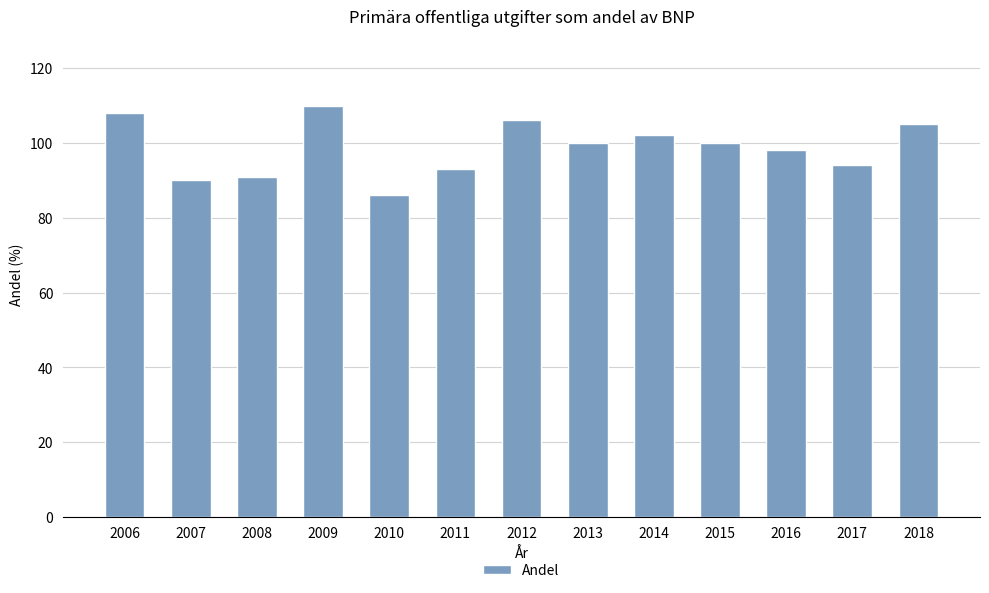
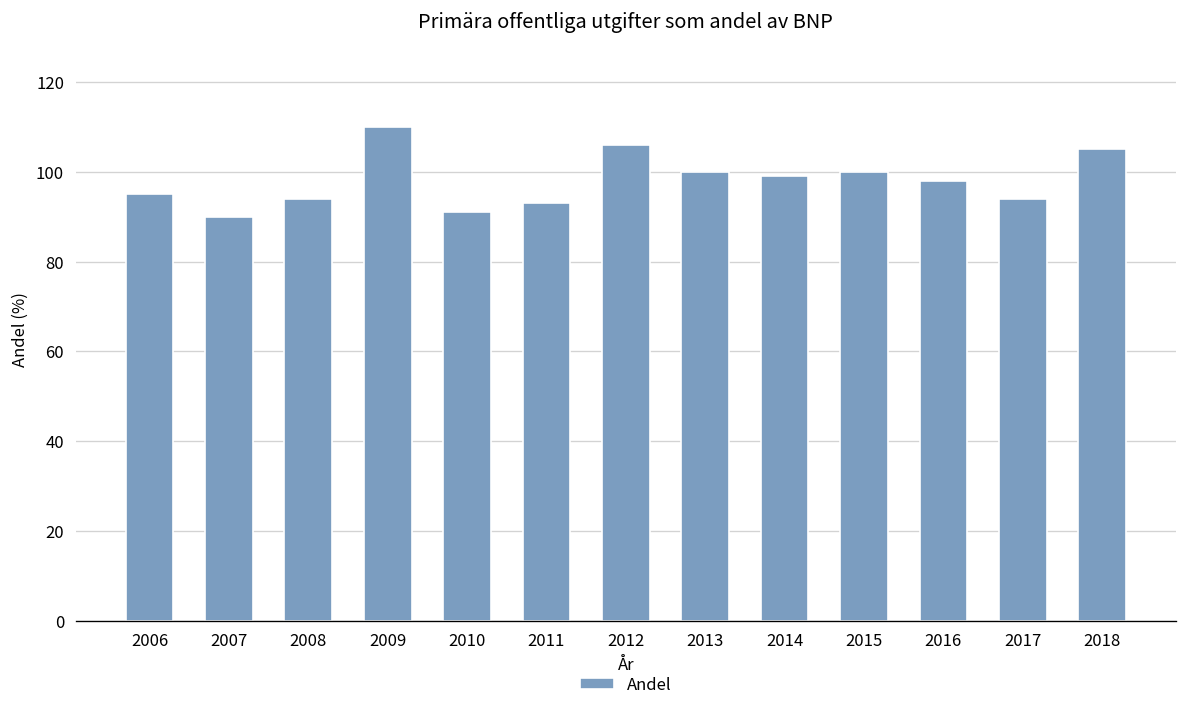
  {
-   "2006": 108,
+   "2006": 95,
    "2007": 90,
-   "2008": 91,
+   "2008": 94,
    "2009": 110,
-   "2010": 86,
+   "2010": 91,
    "2011": 93,
    "2012": 106,
    "2013": 100,
-   "2014": 102,
+   "2014": 99,
    "2015": 100,
    "2016": 98,
    "2017": 94,
    "2018": 105
  }
